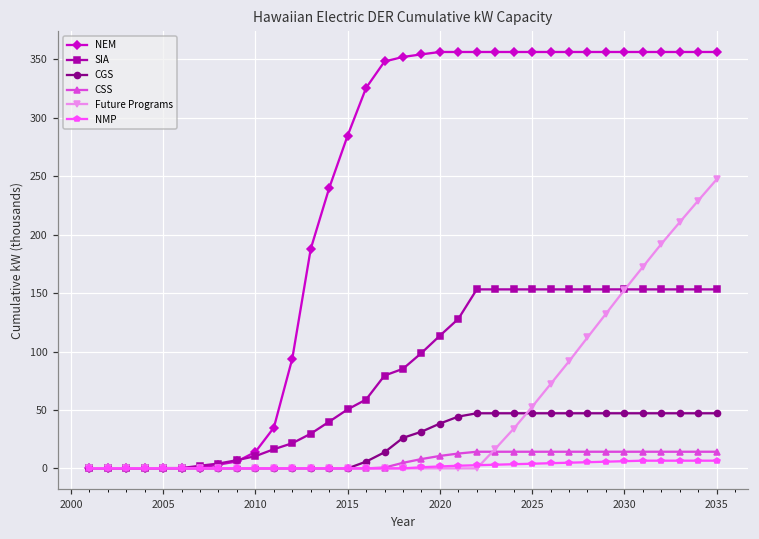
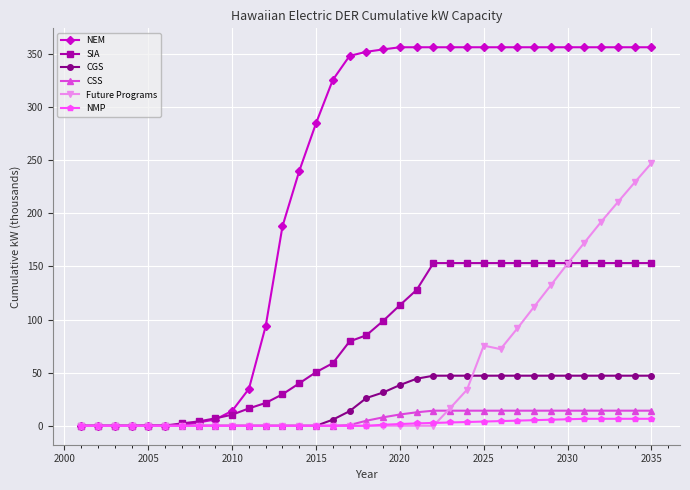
  {
    "Future Programs": {
-     "2025": 53,
+     "2025": 76,
      "2035": 247
    }
  }
